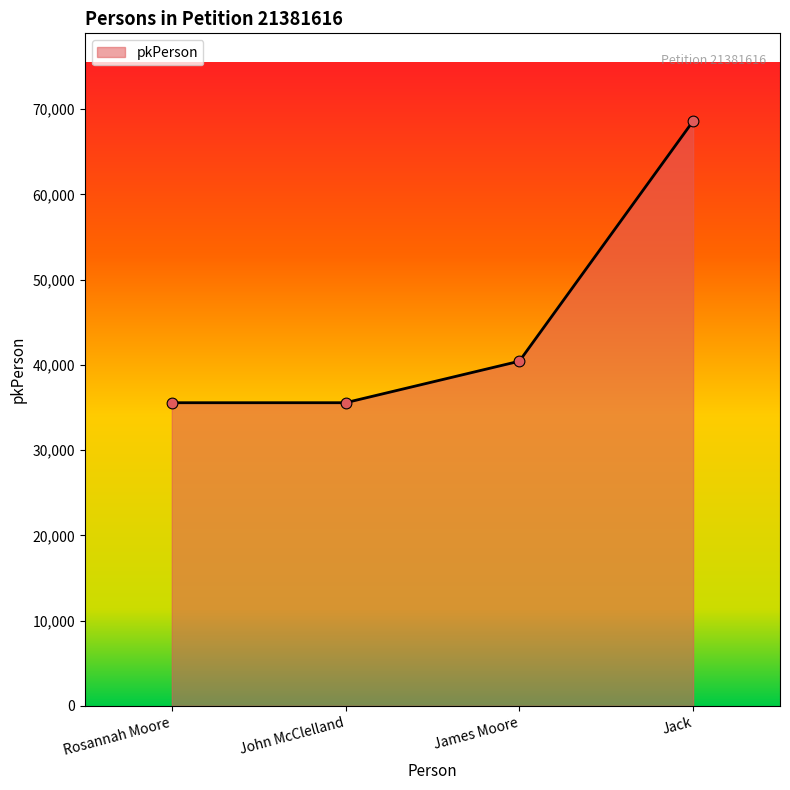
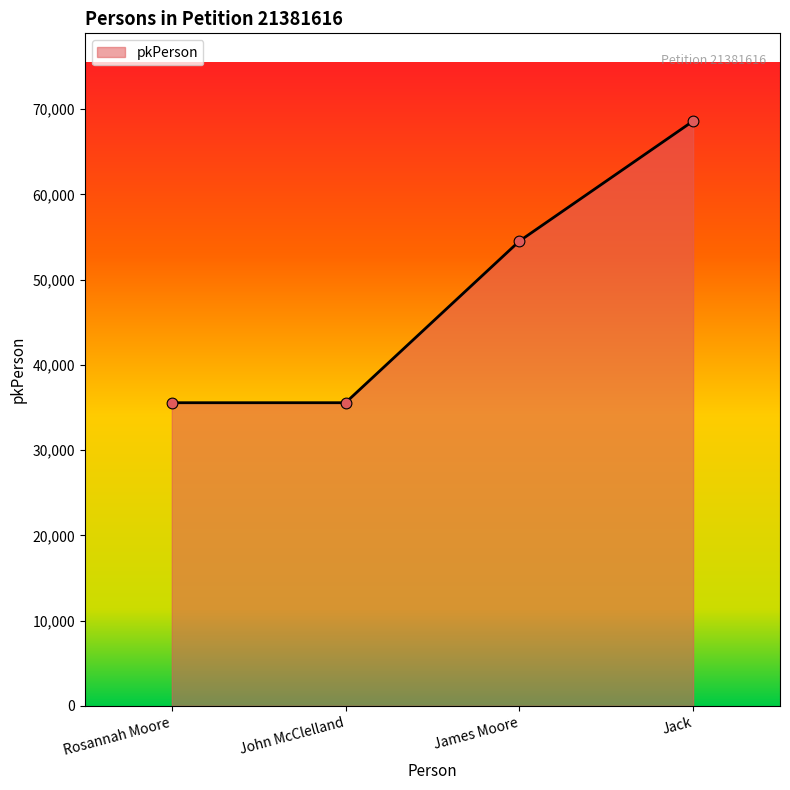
  {
    "Rosannah Moore": "36,000",
    "John McClelland": "36,000",
-   "James Moore": "40,000",
+   "James Moore": "55,000",
    "Jack": "69,000"
  }
